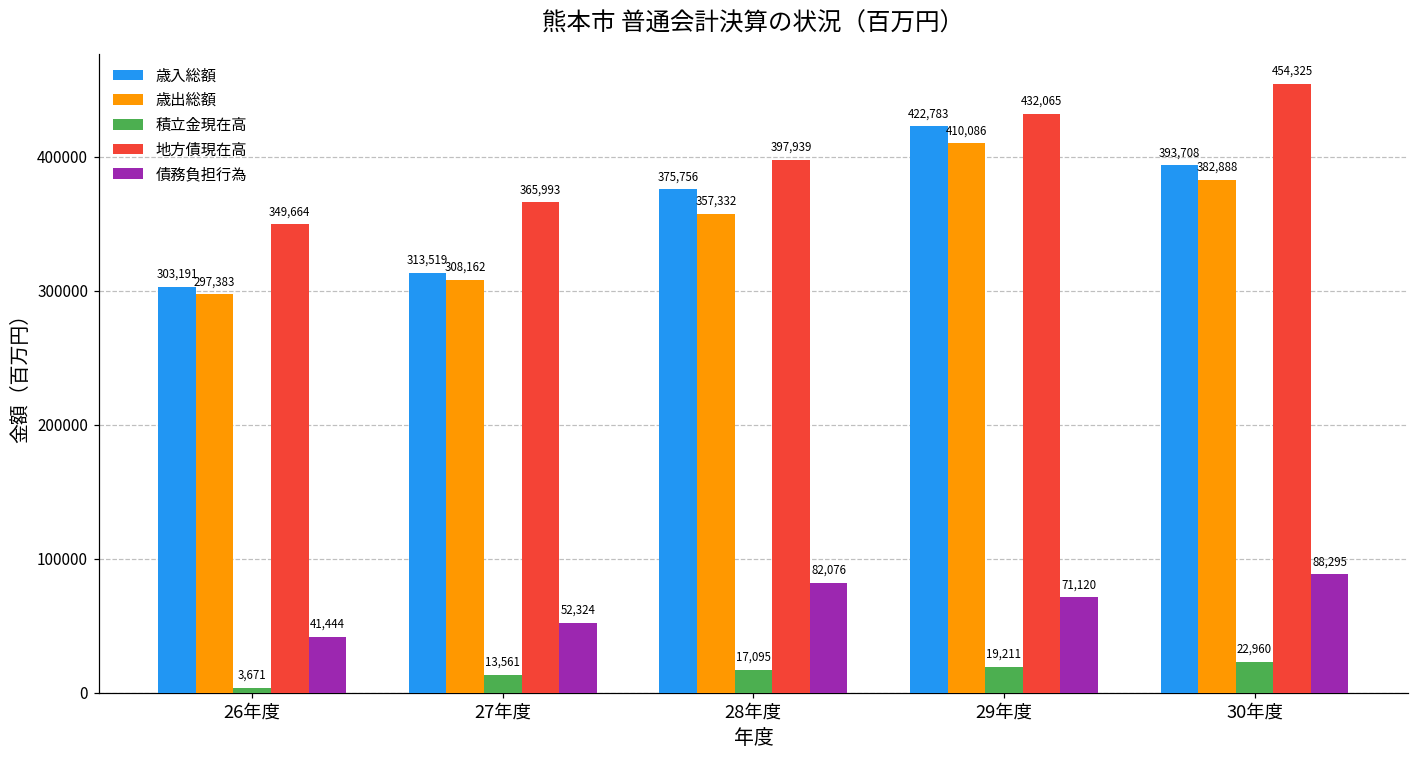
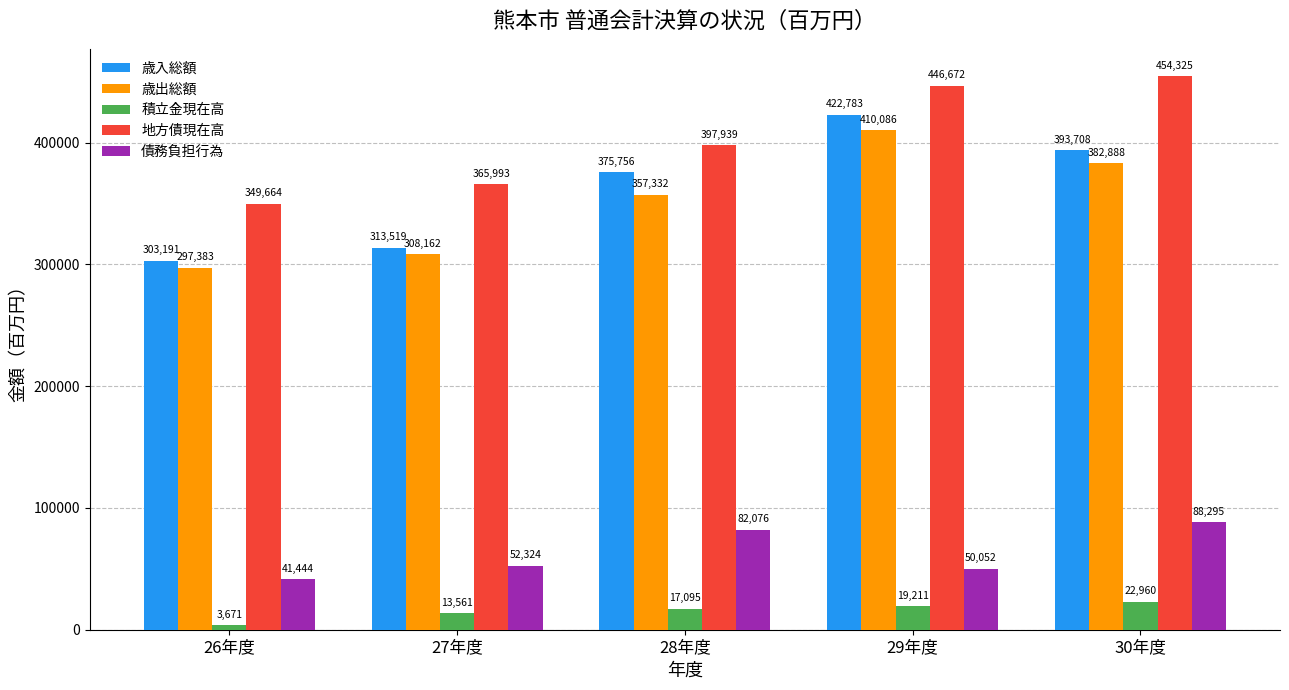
  {
    "歳入総額": {
      "26年度": "303,191",
      "27年度": "313,519",
      "28年度": "375,756",
      "29年度": "422,783",
      "30年度": "393,708"
    },
    "歳出総額": {
      "26年度": "297,383",
      "27年度": "308,162",
      "28年度": "357,332",
      "29年度": "410,086",
      "30年度": "382,888"
    },
    "積立金現在高": {
      "26年度": "3,671",
      "27年度": "13,561",
      "28年度": "17,095",
      "29年度": "19,211",
      "30年度": "22,960"
    },
    "地方債現在高": {
      "26年度": "349,664",
      "27年度": "365,993",
      "28年度": "397,939",
-     "29年度": "432,065",
+     "29年度": "446,672",
      "30年度": "454,325"
    },
    "債務負担行為": {
      "26年度": "41,444",
      "27年度": "52,324",
      "28年度": "82,076",
-     "29年度": "71,120",
+     "29年度": "50,052",
      "30年度": "88,295"
    }
  }
